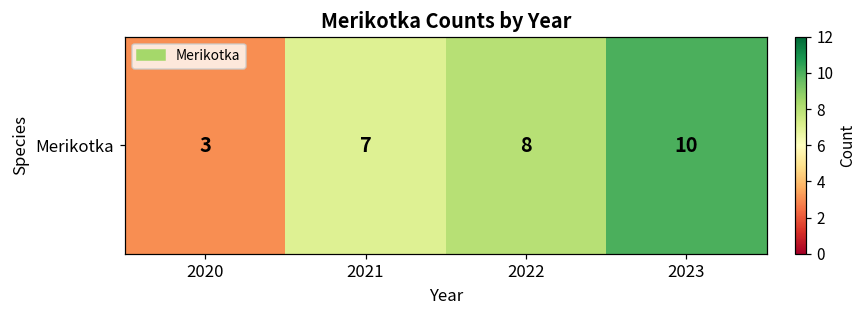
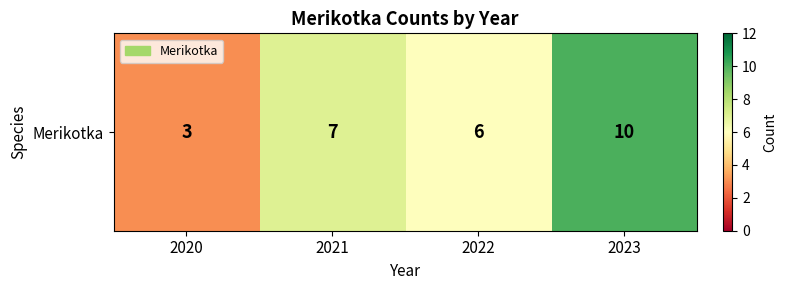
  {
    "Merikotka": {
      "2020": 3,
      "2021": 7,
-     "2022": 8,
+     "2022": 6,
      "2023": 10
    }
  }
